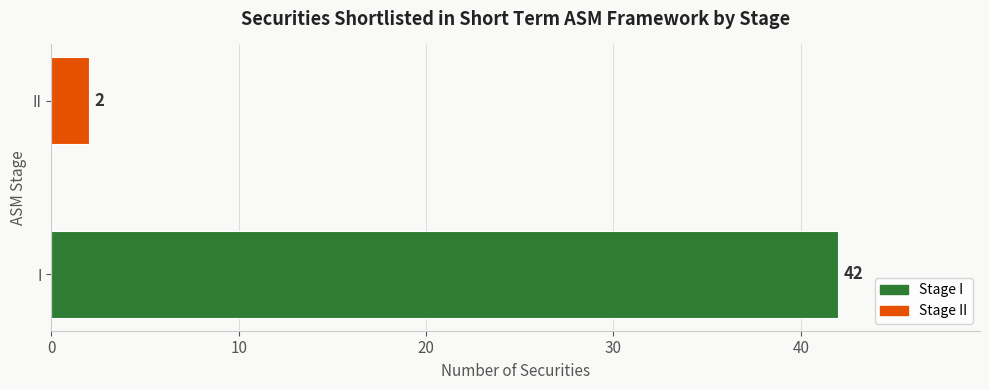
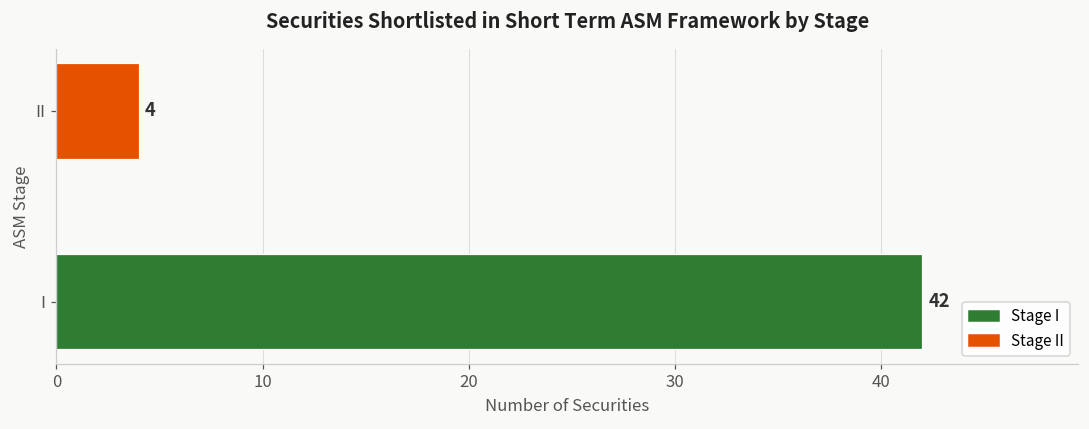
  {
-   "II": 2,
+   "II": 4,
    "I": 42
  }
